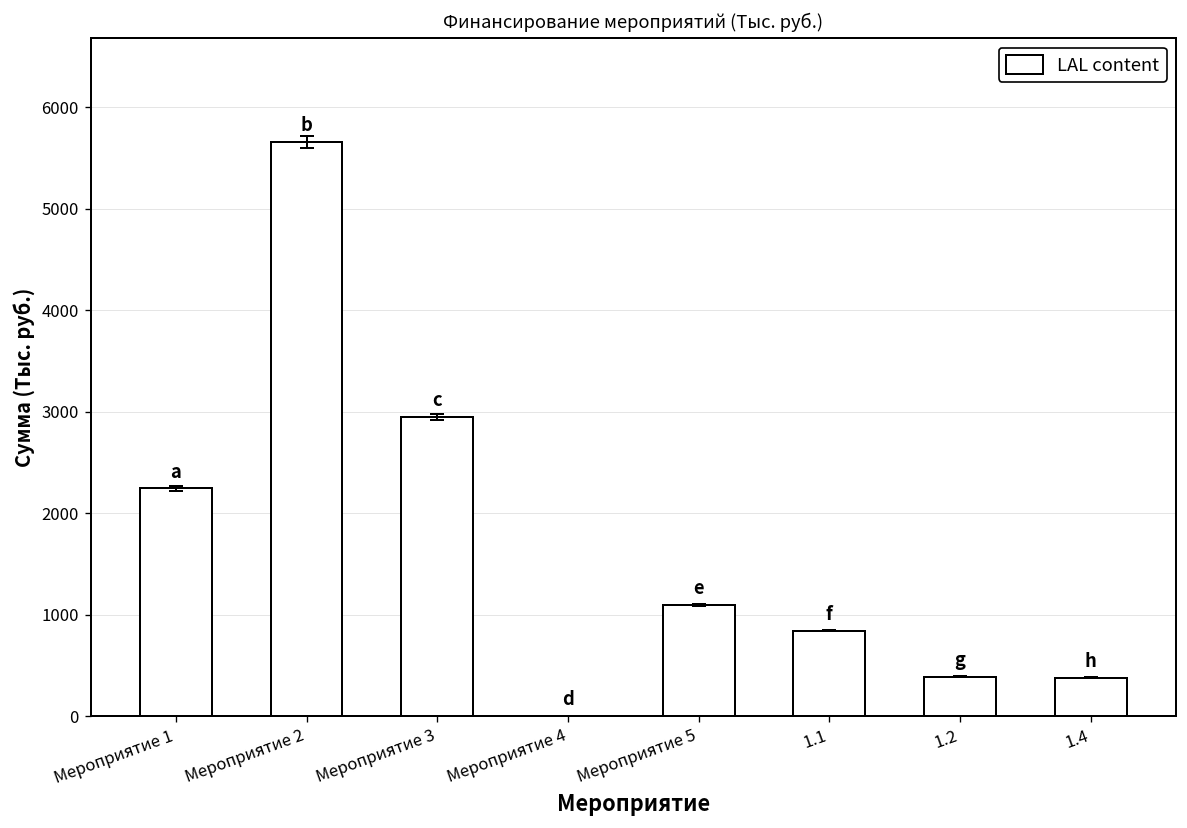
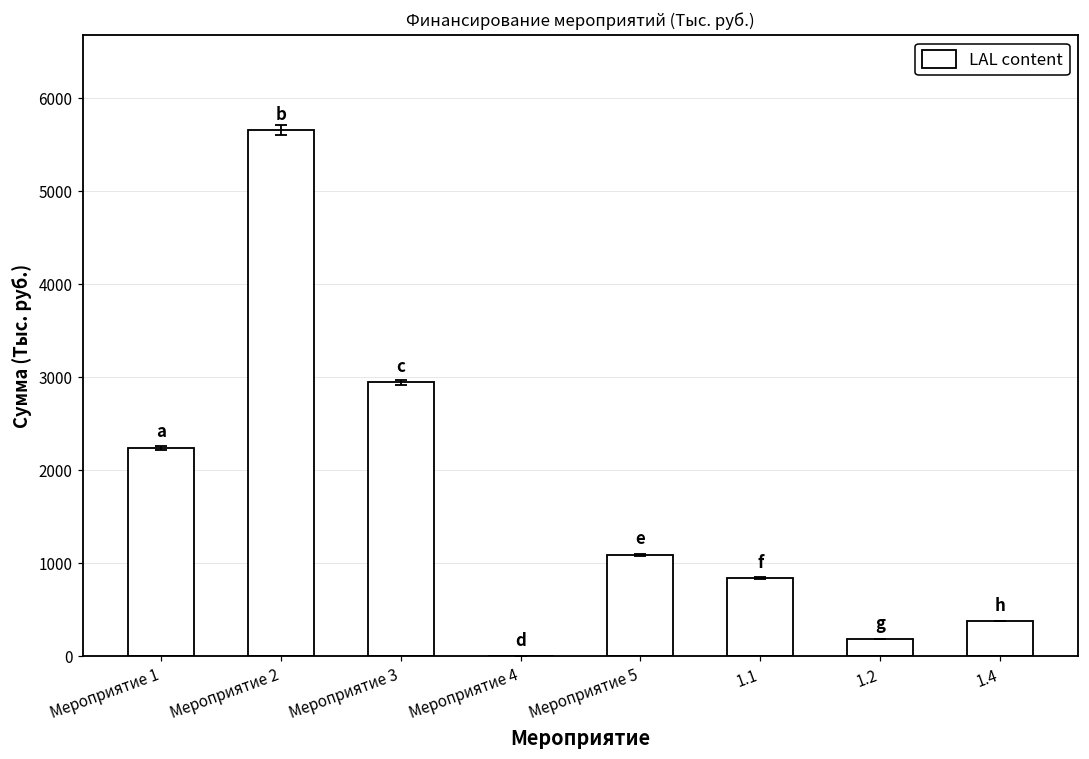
  {
    "LAL content": {
      "Мероприятие 1": 2200,
      "Мероприятие 2": 5700,
      "Мероприятие 3": 2900,
      "Мероприятие 4": 0,
      "Мероприятие 5": 1100,
      "1.1": 800,
-     "1.2": 400,
+     "1.2": 200,
      "1.4": 400
    }
  }
